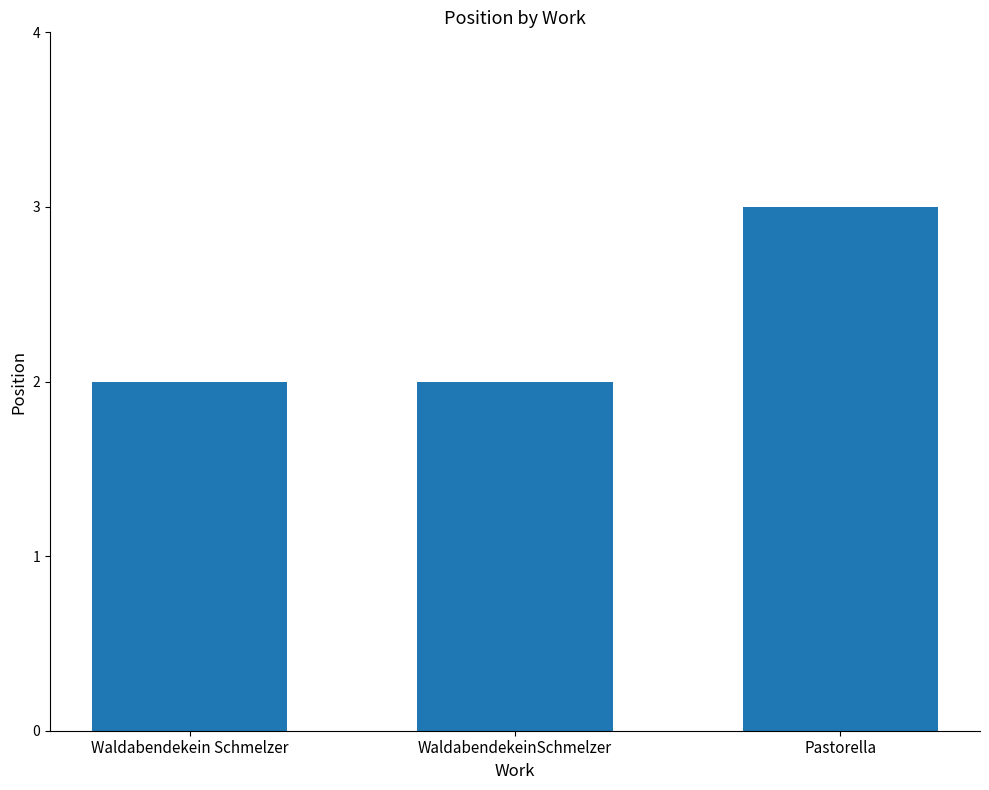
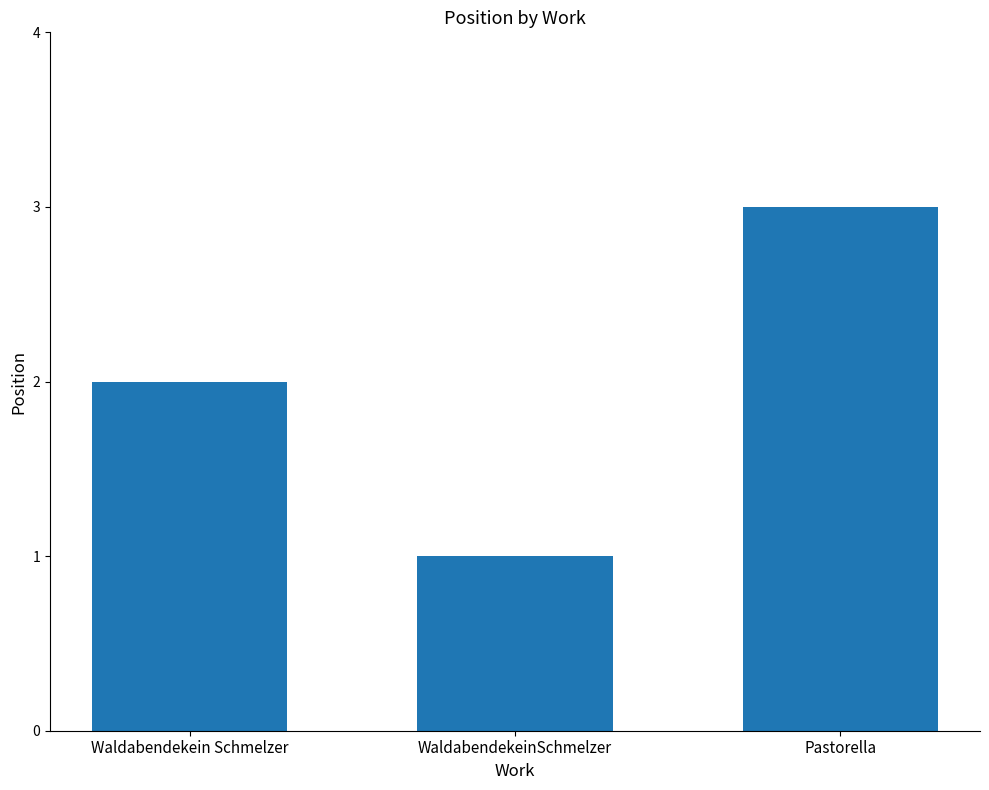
  {
    "Waldabendekein Schmelzer": 2,
-   "WaldabendekeinSchmelzer": 2,
+   "WaldabendekeinSchmelzer": 1,
    "Pastorella": 3
  }
